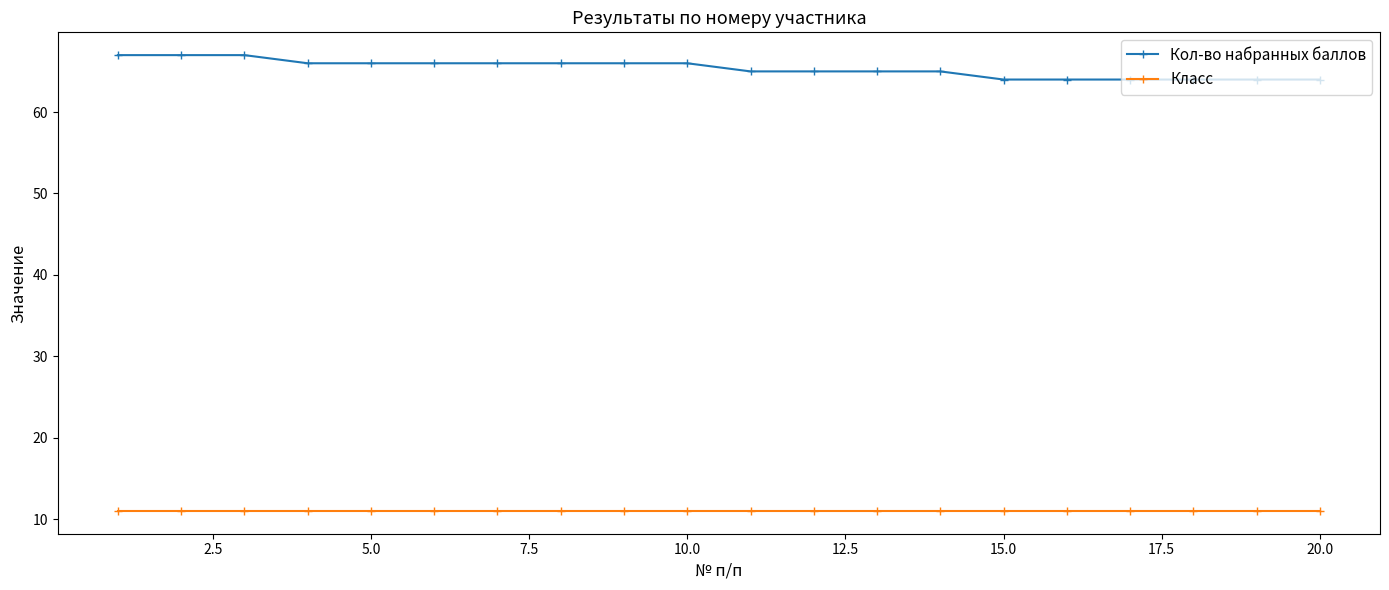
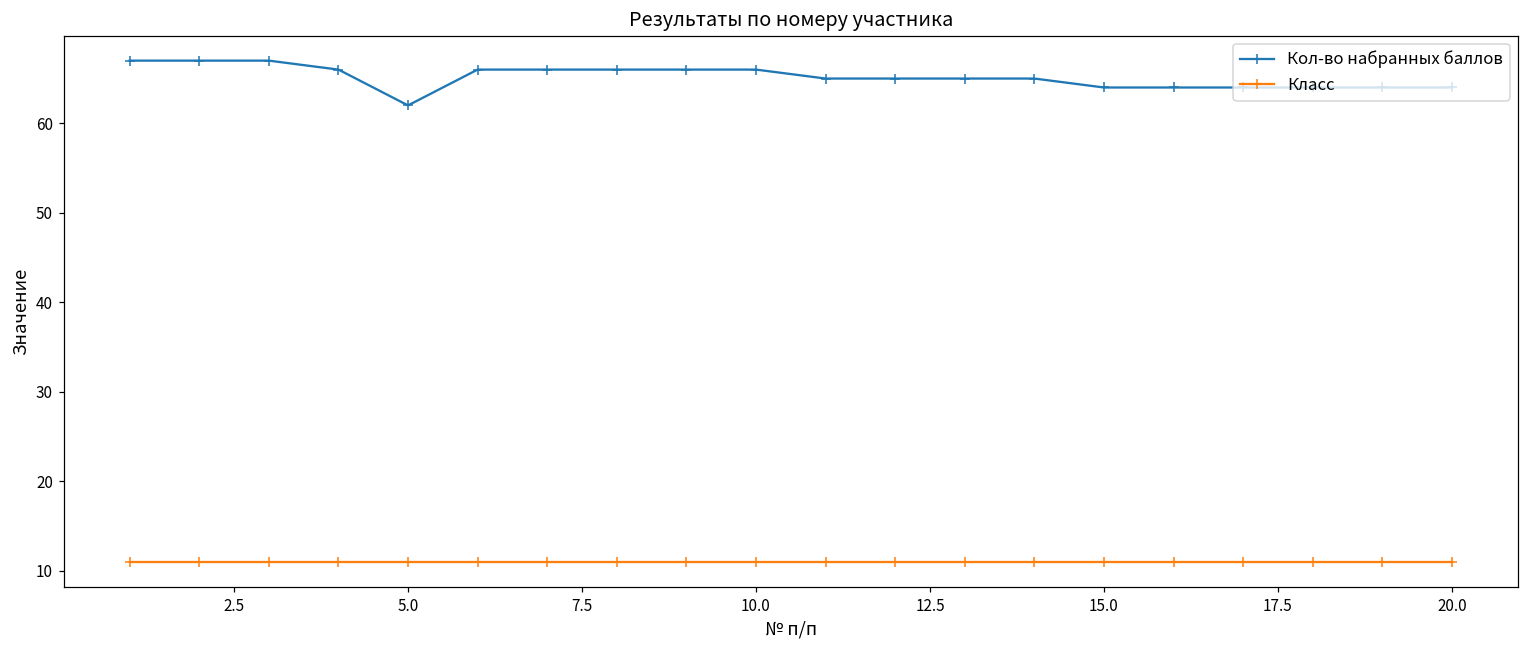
  {
    "Кол-во набранных баллов": {
-     "5.0": 66,
+     "5.0": 62,
      "10.0": 66,
      "15.0": 64
    },
    "Класс": {
      "5.0": 11,
      "10.0": 11,
      "15.0": 11,
      "20.0": 11
    }
  }
